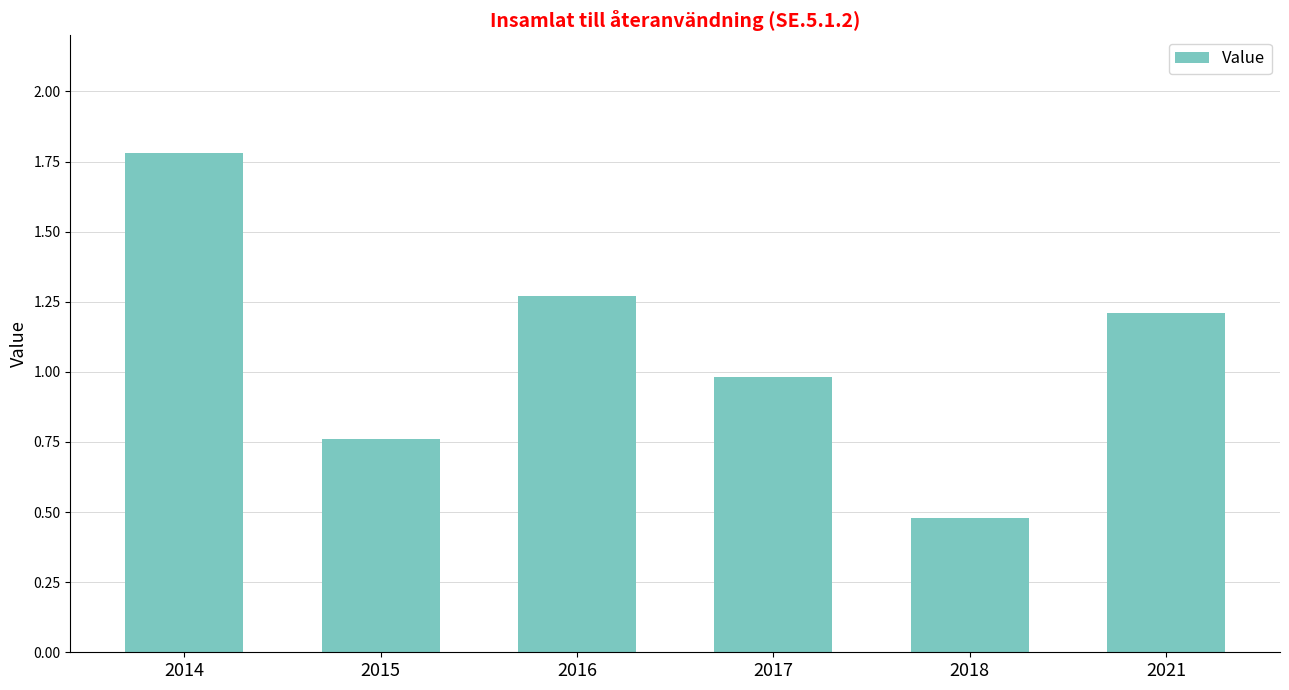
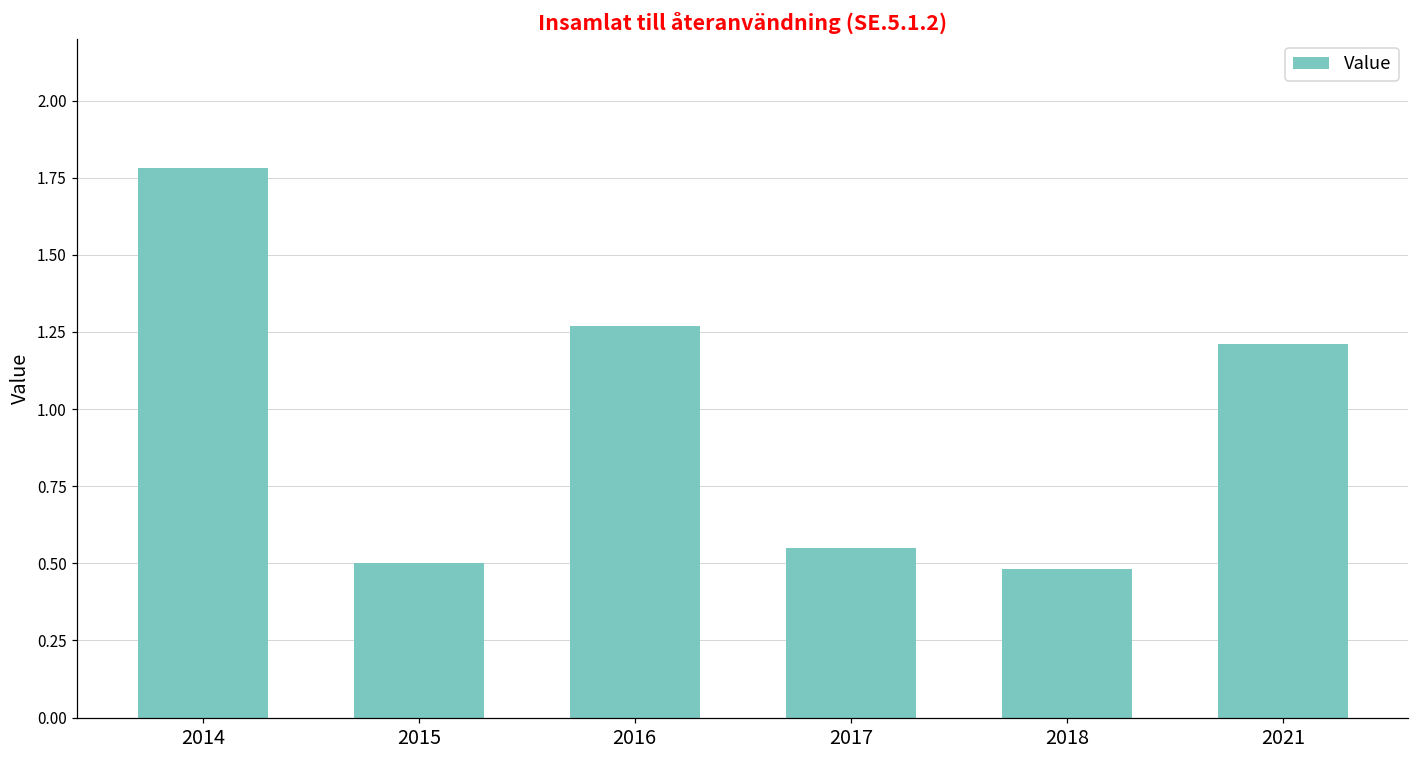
  {
    "2014": 1.78,
-   "2015": 0.76,
+   "2015": 0.50,
    "2016": 1.27,
-   "2017": 0.98,
+   "2017": 0.55,
    "2018": 0.48,
    "2021": 1.21
  }
